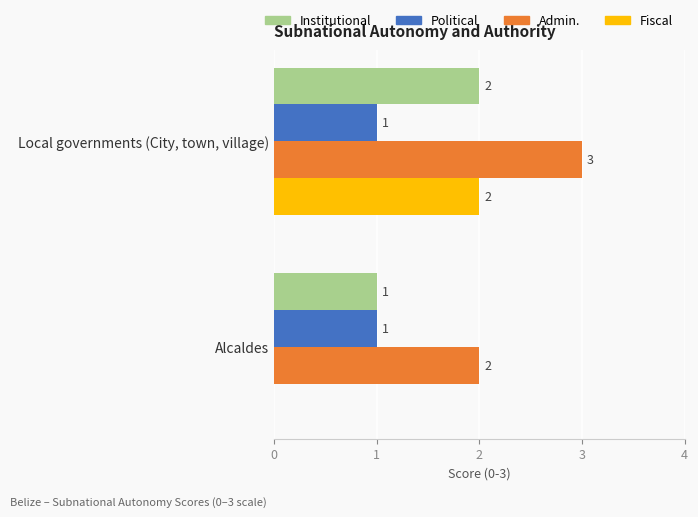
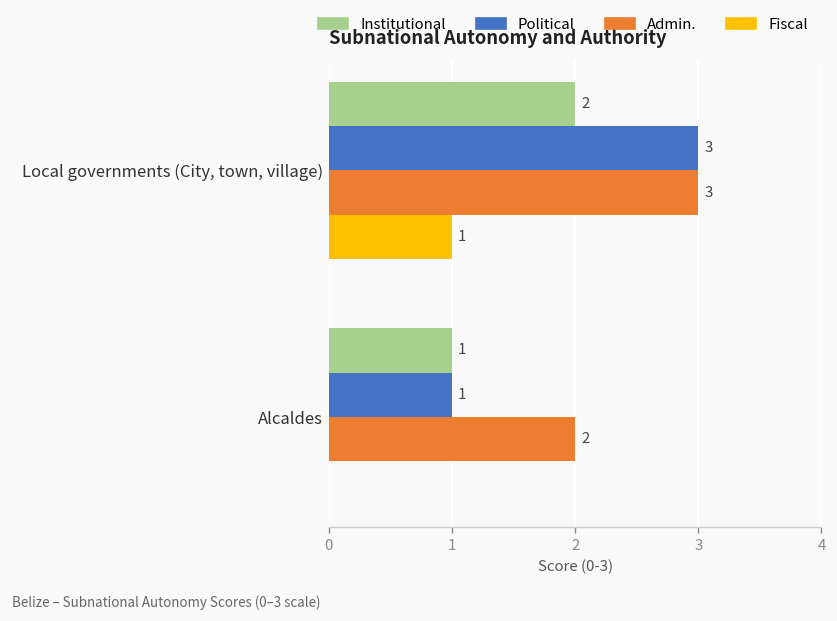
  {
    "Institutional": {
      "Local governments (City, town, village)": 2,
      "Alcaldes": 1
    },
    "Political": {
-     "Local governments (City, town, village)": 1,
+     "Local governments (City, town, village)": 3,
      "Alcaldes": 1
    },
    "Admin.": {
      "Local governments (City, town, village)": 3,
      "Alcaldes": 2
    },
    "Fiscal": {
-     "Local governments (City, town, village)": 2
+     "Local governments (City, town, village)": 1
    }
  }
